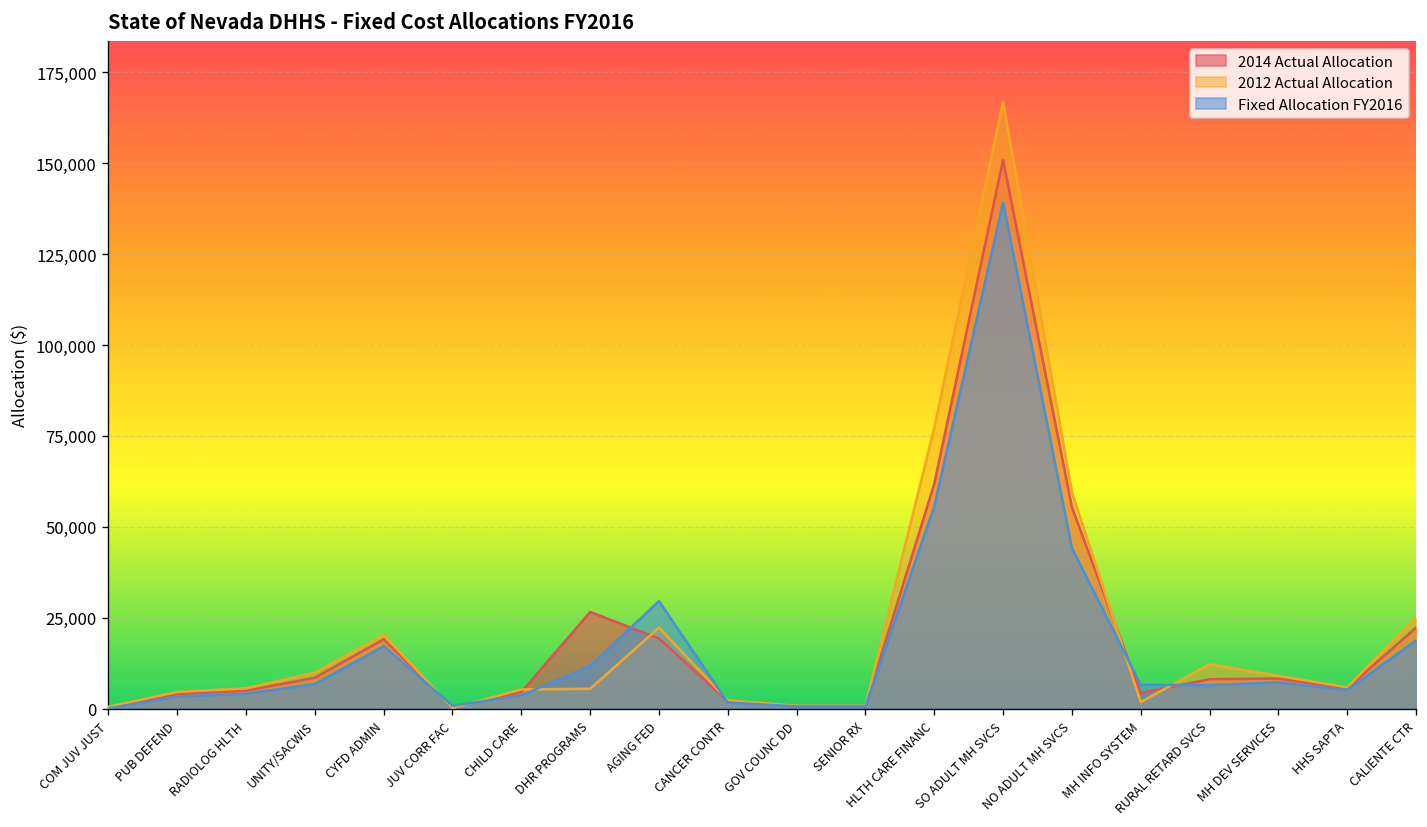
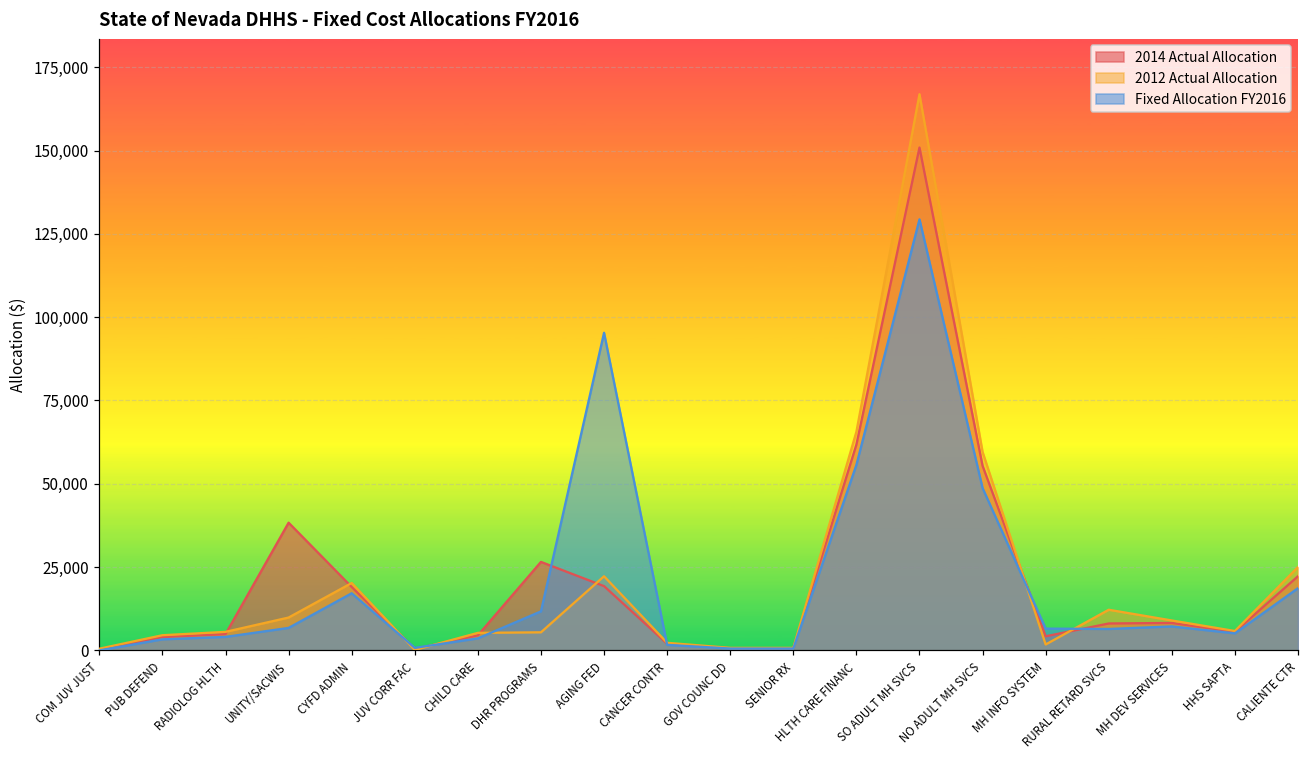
  {
    "2014 Actual Allocation": {
-     "UNITY/SACWIS": "8,000",
+     "UNITY/SACWIS": "38,000",
      "CYFD ADMIN": "19,000",
      "DHR PROGRAMS": "27,000",
      "AGING FED": "19,000",
      "HLTH CARE FINANC": "62,000",
      "SO ADULT MH SVCS": "151,000",
      "NO ADULT MH SVCS": "55,000",
      "MH INFO SYSTEM": "4,000",
      "RURAL RETARD SVCS": "8,000",
      "CALIENTE CTR": "22,000"
    },
    "2012 Actual Allocation": {
      "UNITY/SACWIS": "10,000",
      "CYFD ADMIN": "20,000",
      "DHR PROGRAMS": "5,000",
      "AGING FED": "22,000",
-     "HLTH CARE FINANC": "77,000",
+     "HLTH CARE FINANC": "66,000",
      "SO ADULT MH SVCS": "167,000",
      "NO ADULT MH SVCS": "60,000",
      "MH INFO SYSTEM": "2,000",
      "RURAL RETARD SVCS": "12,000",
      "CALIENTE CTR": "25,000"
    },
    "Fixed Allocation FY2016": {
      "RADIOLOG HLTH": "4,000",
      "UNITY/SACWIS": "7,000",
      "CYFD ADMIN": "17,000",
      "CHILD CARE": "4,000",
      "DHR PROGRAMS": "12,000",
-     "AGING FED": "30,000",
+     "AGING FED": "95,000",
      "HLTH CARE FINANC": "56,000",
-     "SO ADULT MH SVCS": "139,000",
-     "NO ADULT MH SVCS": "44,000",
+     "SO ADULT MH SVCS": "129,000",
+     "NO ADULT MH SVCS": "49,000",
      "MH INFO SYSTEM": "7,000",
      "RURAL RETARD SVCS": "6,000",
      "MH DEV SERVICES": "7,000",
      "CALIENTE CTR": "19,000"
    }
  }
